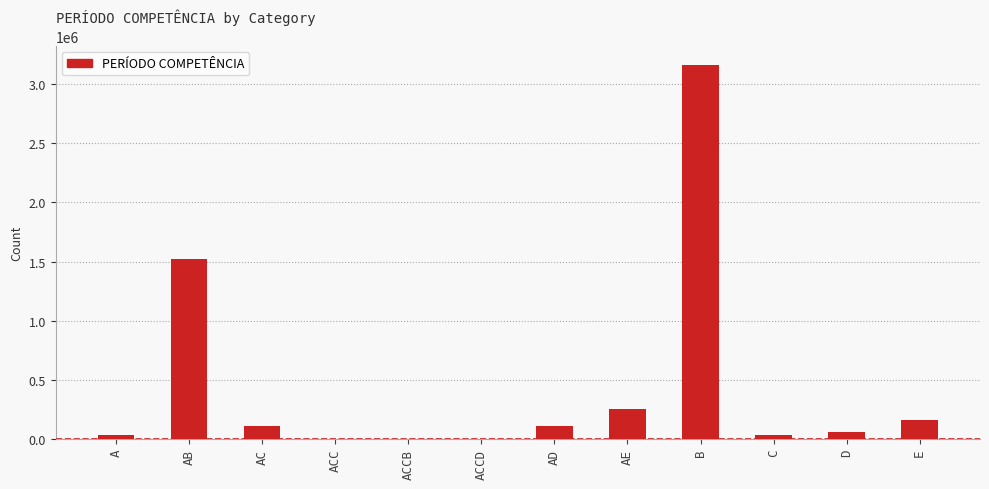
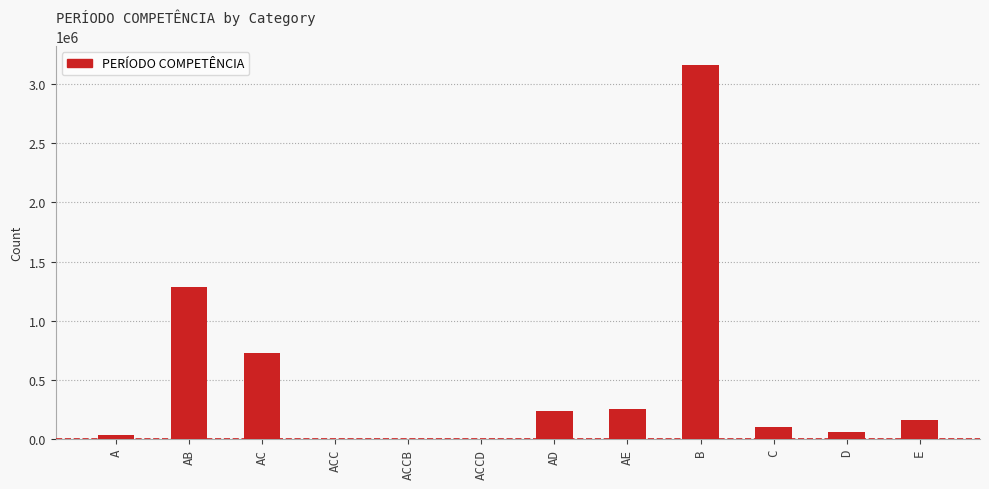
  {
    "A": 40000,
-   "AB": 1520000,
-   "AC": 110000,
-   "AD": 110000,
+   "AB": 1280000,
+   "AC": 730000,
+   "AD": 240000,
    "AE": 260000,
    "B": 3160000,
-   "C": 30000,
+   "C": 110000,
    "D": 60000,
    "E": 160000
  }
